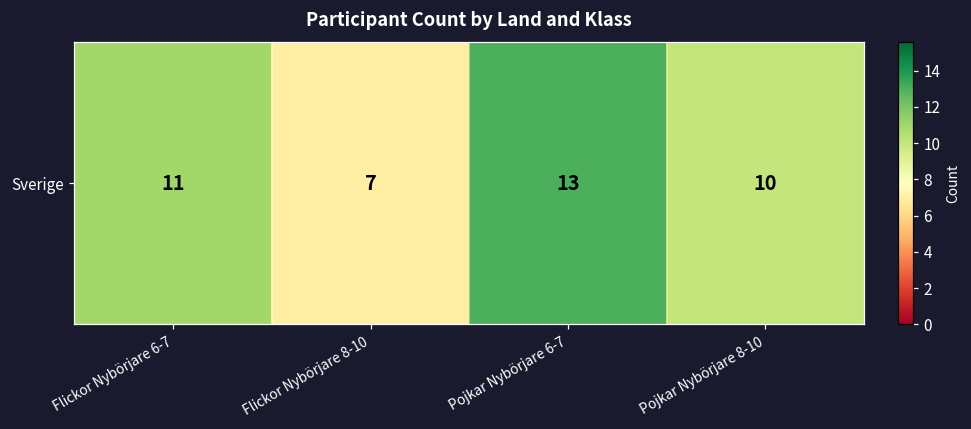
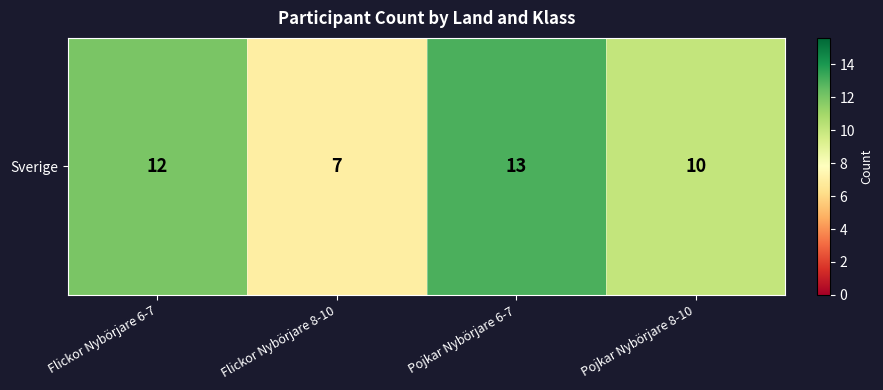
  {
    "Sverige": {
-     "Flickor Nybörjare 6-7": 11,
+     "Flickor Nybörjare 6-7": 12,
      "Flickor Nybörjare 8-10": 7,
      "Pojkar Nybörjare 6-7": 13,
      "Pojkar Nybörjare 8-10": 10
    }
  }
